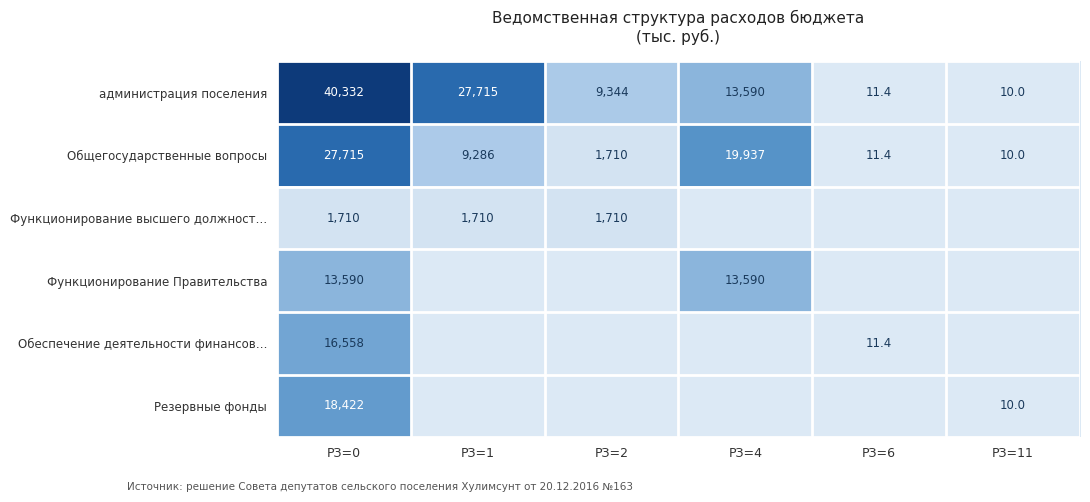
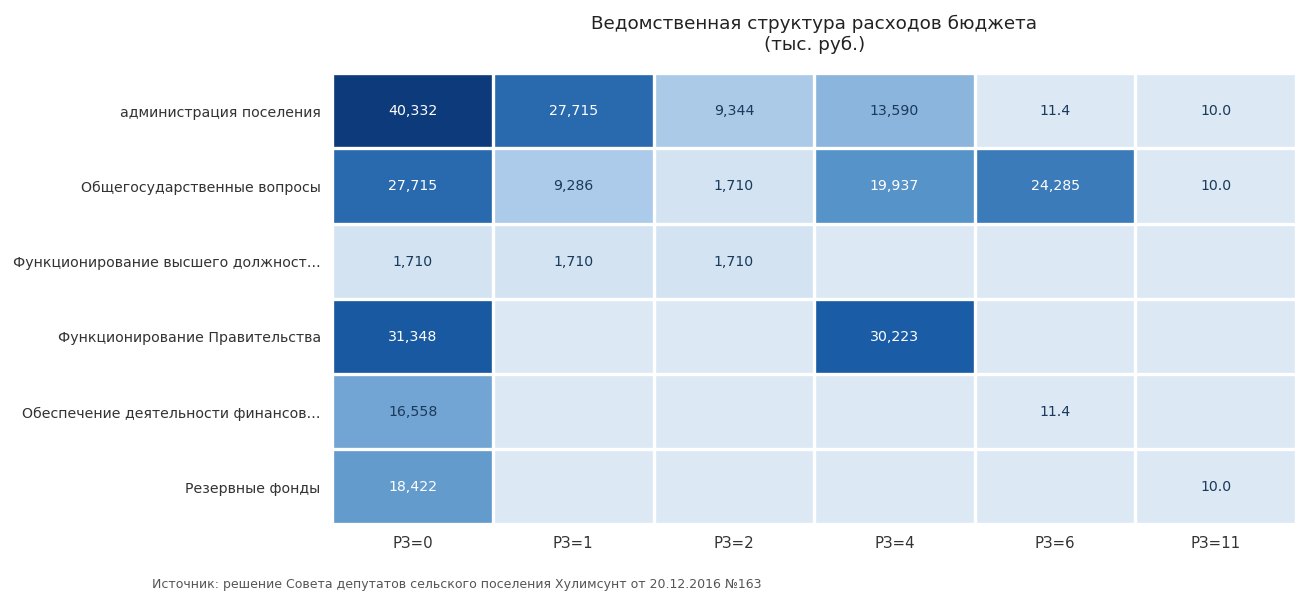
  {
    "администрация поселения": {
      "РЗ=0": "40,332",
      "РЗ=1": "27,715",
      "РЗ=2": "9,344",
      "РЗ=4": "13,590",
      "РЗ=6": "11.4",
      "РЗ=11": "10.0"
    },
    "Общегосударственные вопросы": {
      "РЗ=0": "27,715",
      "РЗ=1": "9,286",
      "РЗ=2": "1,710",
      "РЗ=4": "19,937",
-     "РЗ=6": "11.4",
+     "РЗ=6": "24,285",
      "РЗ=11": "10.0"
    },
    "Функционирование высшего должност…": {
      "РЗ=0": "1,710",
      "РЗ=1": "1,710",
      "РЗ=2": "1,710"
    },
    "Функционирование Правительства": {
-     "РЗ=0": "13,590",
-     "РЗ=4": "13,590"
+     "РЗ=0": "31,348",
+     "РЗ=4": "30,223"
    },
    "Обеспечение деятельности финансов…": {
      "РЗ=0": "16,558",
      "РЗ=6": "11.4"
    },
    "Резервные фонды": {
      "РЗ=0": "18,422",
      "РЗ=11": "10.0"
    }
  }
